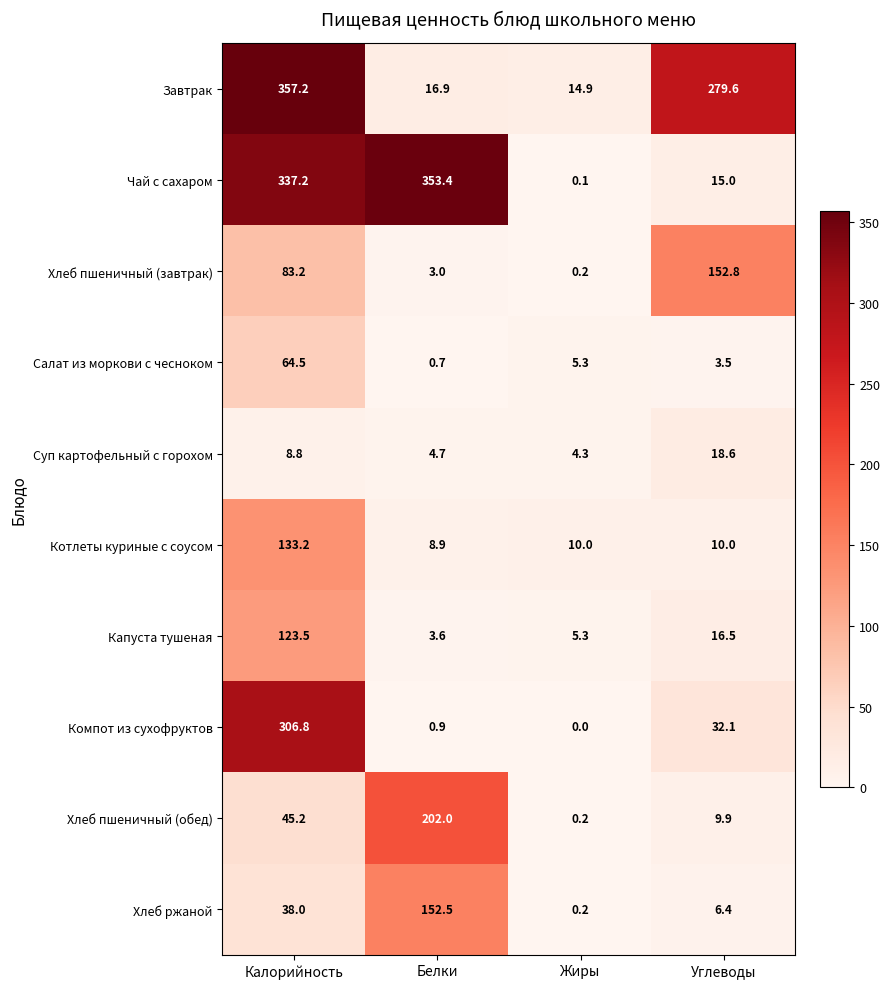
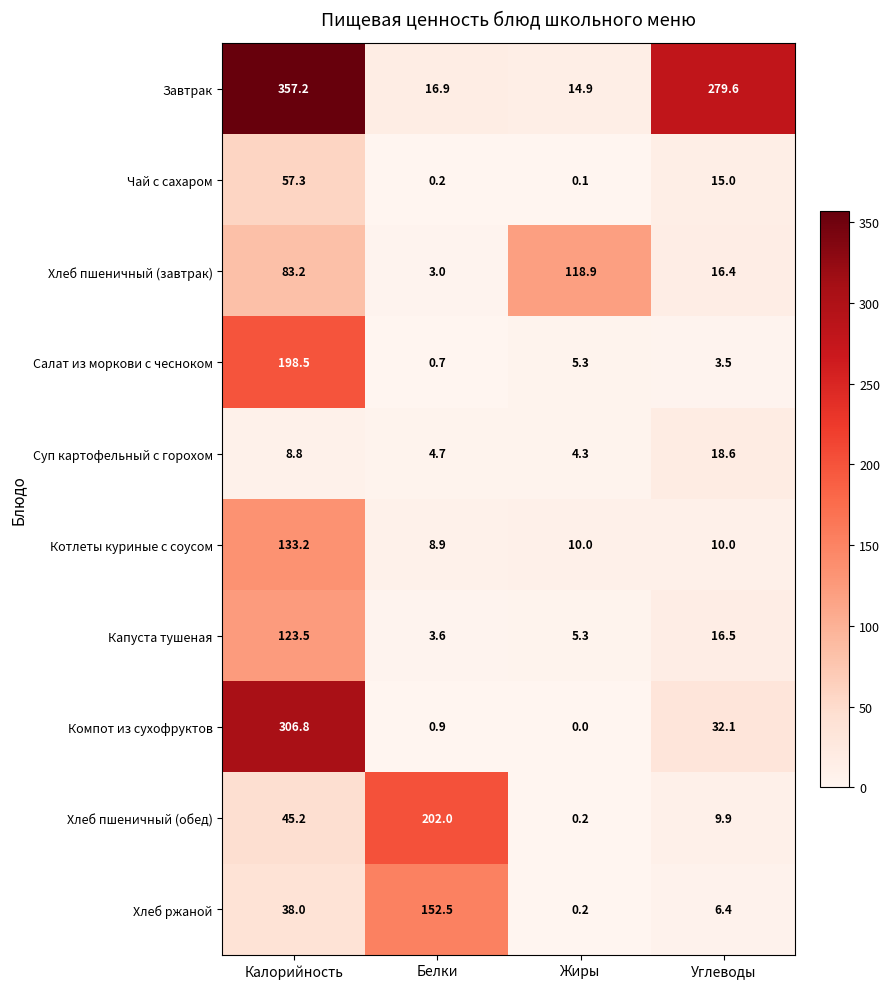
  {
    "Завтрак": {
      "Калорийность": 357.2,
      "Белки": 16.9,
      "Жиры": 14.9,
      "Углеводы": 279.6
    },
    "Чай с сахаром": {
-     "Калорийность": 337.2,
-     "Белки": 353.4,
+     "Калорийность": 57.3,
+     "Белки": 0.2,
      "Жиры": 0.1,
      "Углеводы": 15.0
    },
    "Хлеб пшеничный (завтрак)": {
      "Калорийность": 83.2,
      "Белки": 3.0,
-     "Жиры": 0.2,
-     "Углеводы": 152.8
+     "Жиры": 118.9,
+     "Углеводы": 16.4
    },
    "Салат из моркови с чесноком": {
-     "Калорийность": 64.5,
+     "Калорийность": 198.5,
      "Белки": 0.7,
      "Жиры": 5.3,
      "Углеводы": 3.5
    },
    "Суп картофельный с горохом": {
      "Калорийность": 8.8,
      "Белки": 4.7,
      "Жиры": 4.3,
      "Углеводы": 18.6
    },
    "Котлеты куриные с соусом": {
      "Калорийность": 133.2,
      "Белки": 8.9,
      "Жиры": 10.0,
      "Углеводы": 10.0
    },
    "Капуста тушеная": {
      "Калорийность": 123.5,
      "Белки": 3.6,
      "Жиры": 5.3,
      "Углеводы": 16.5
    },
    "Компот из сухофруктов": {
      "Калорийность": 306.8,
      "Белки": 0.9,
      "Жиры": 0.0,
      "Углеводы": 32.1
    },
    "Хлеб пшеничный (обед)": {
      "Калорийность": 45.2,
      "Белки": 202.0,
      "Жиры": 0.2,
      "Углеводы": 9.9
    },
    "Хлеб ржаной": {
      "Калорийность": 38.0,
      "Белки": 152.5,
      "Жиры": 0.2,
      "Углеводы": 6.4
    }
  }
